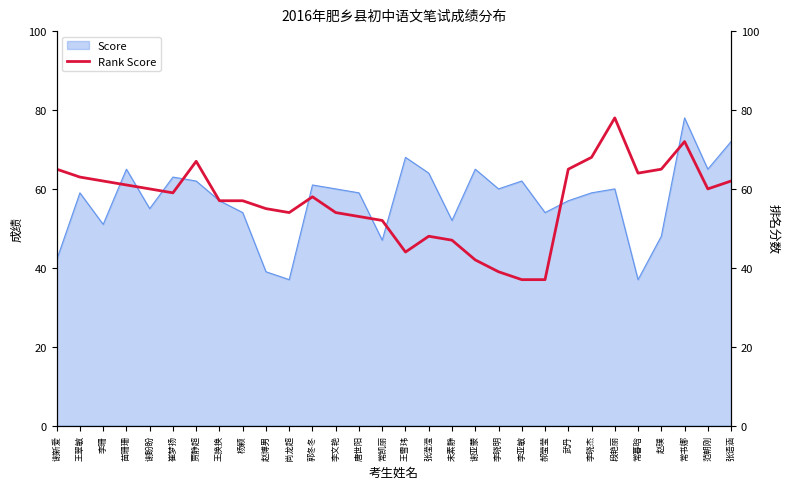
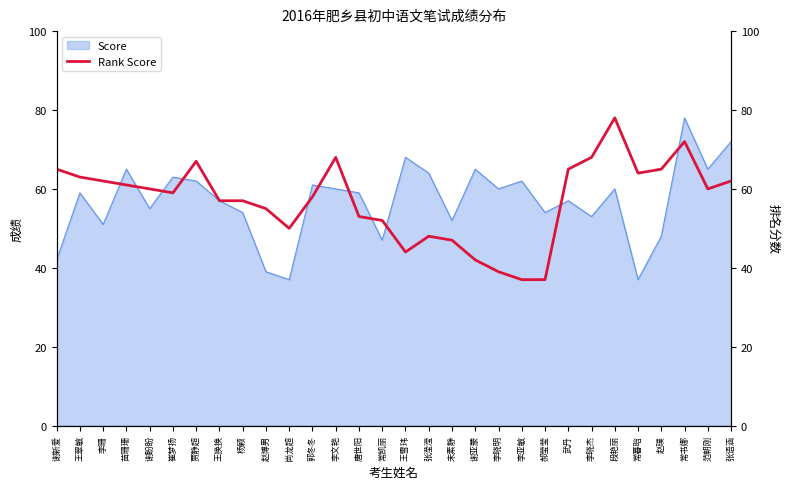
  {
    "Score": {
      "谢新爱": 42,
      "王翠敏": 59,
      "李珊": 51,
      "苗珊珊": 65,
      "谢盼盼": 55,
      "崔梦扬": 63,
      "贾静超": 62,
      "王换换": 57,
      "杨颖": 54,
      "赵博男": 39,
      "尚龙超": 37,
      "郭冬冬": 61,
      "李文艳": 60,
      "唐世阳": 59,
      "常凯丽": 47,
      "王雪玮": 68,
      "张滢滢": 64,
      "未素静": 52,
      "谢亚蒙": 65,
      "李晓明": 60,
      "李亚敏": 62,
      "郝莹莹": 54,
      "武丹": 57,
-     "李晓杰": 59,
+     "李晓杰": 53,
      "段艳丽": 60,
      "常暮晗": 37,
      "赵璞": 48,
      "常书娜": 78,
      "范朝刚": 65,
      "张语涵": 72
    },
    "Rank Score": {
      "谢新爱": 65,
      "王翠敏": 63,
      "李珊": 62,
      "苗珊珊": 61,
      "谢盼盼": 60,
      "崔梦扬": 59,
      "贾静超": 67,
      "王换换": 57,
      "杨颖": 57,
      "赵博男": 55,
-     "尚龙超": 54,
+     "尚龙超": 50,
      "郭冬冬": 58,
-     "李文艳": 54,
+     "李文艳": 68,
      "唐世阳": 53,
      "常凯丽": 52,
      "王雪玮": 44,
      "张滢滢": 48,
      "未素静": 47,
      "谢亚蒙": 42,
      "李晓明": 39,
      "李亚敏": 37,
      "郝莹莹": 37,
      "武丹": 65,
      "李晓杰": 68,
      "段艳丽": 78,
      "常暮晗": 64,
      "赵璞": 65,
      "常书娜": 72,
      "范朝刚": 60,
      "张语涵": 62
    }
  }
